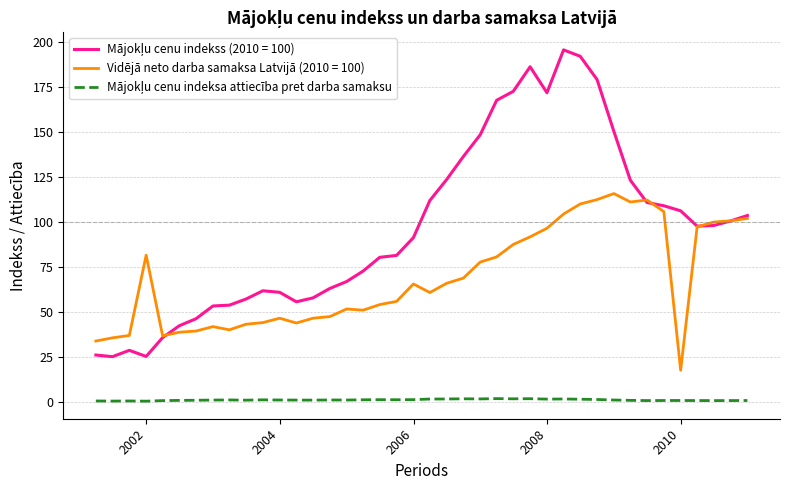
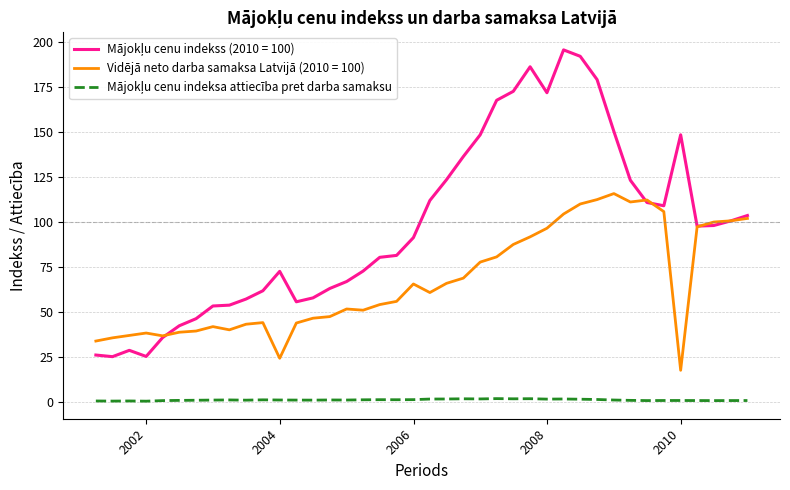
  {
    "Mājokļu cenu indekss (2010 = 100)": {
      "2002": 25,
-     "2004": 61,
+     "2004": 73,
      "2006": 91,
      "2008": 172,
-     "2010": 106
+     "2010": 148
    },
    "Vidējā neto darba samaksa Latvijā (2010 = 100)": {
-     "2002": 82,
-     "2004": 47,
+     "2002": 38,
+     "2004": 24,
      "2006": 66,
      "2008": 97,
      "2010": 18
    },
    "Mājokļu cenu indeksa attiecība pret darba samaksu": {
      "2002": 1,
      "2004": 1,
      "2006": 2,
      "2008": 2,
      "2010": 1
    }
  }
